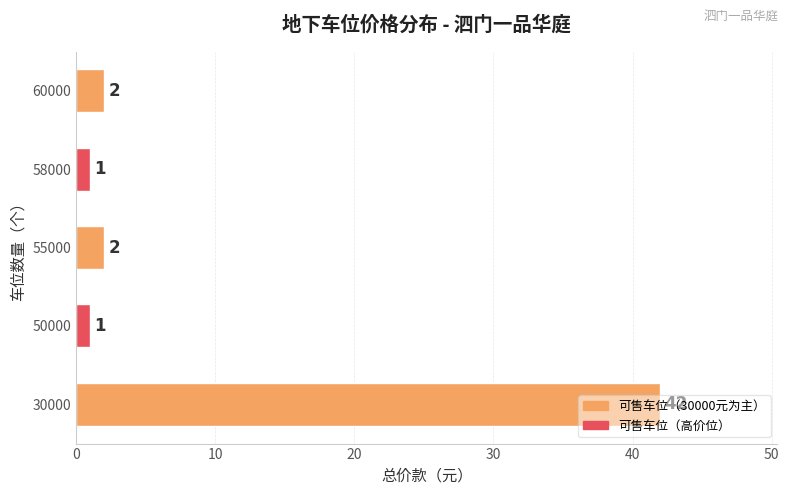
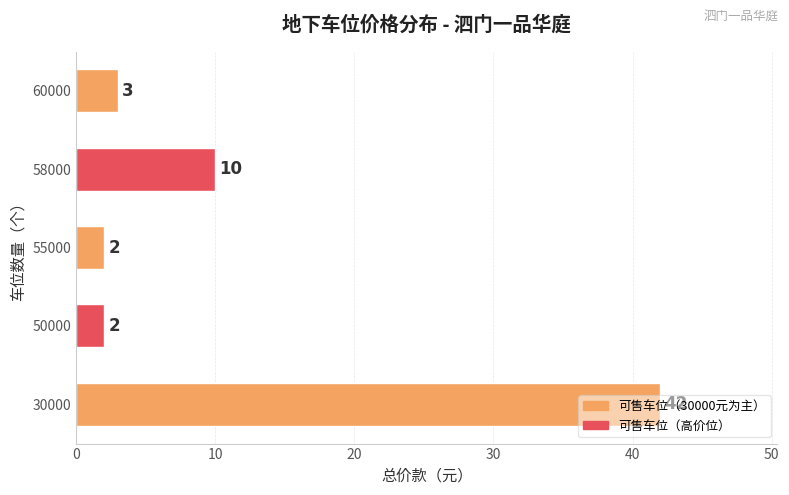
  {
-   "60000": 2,
-   "58000": 1,
+   "60000": 3,
+   "58000": 10,
    "55000": 2,
-   "50000": 1
+   "50000": 2
  }
